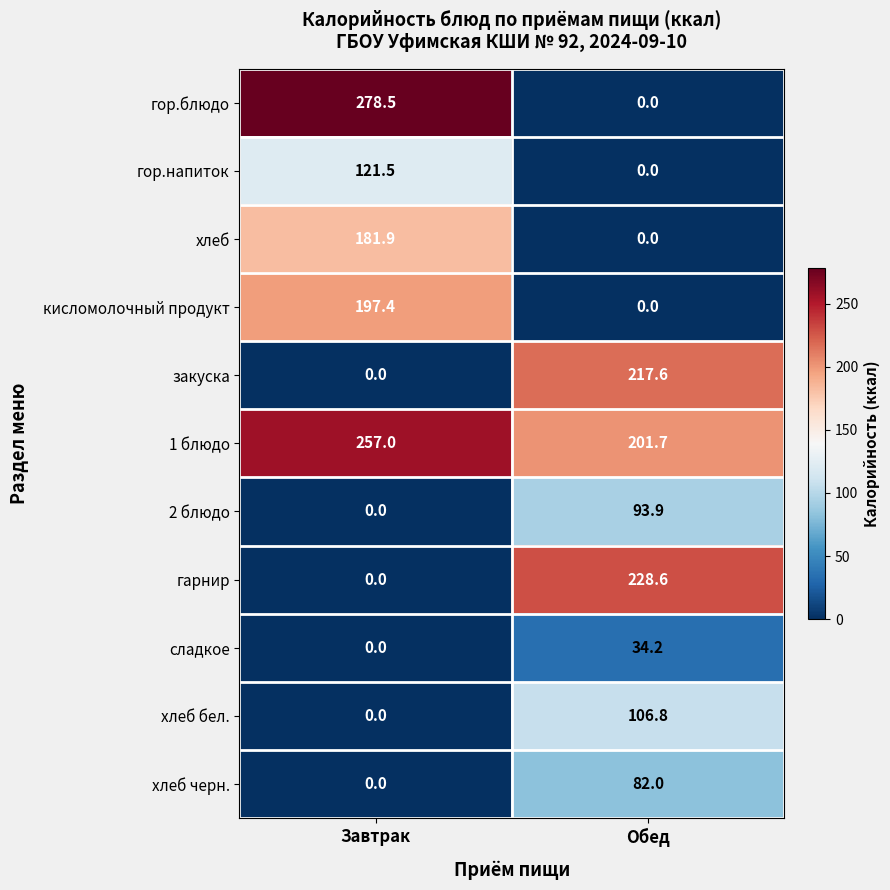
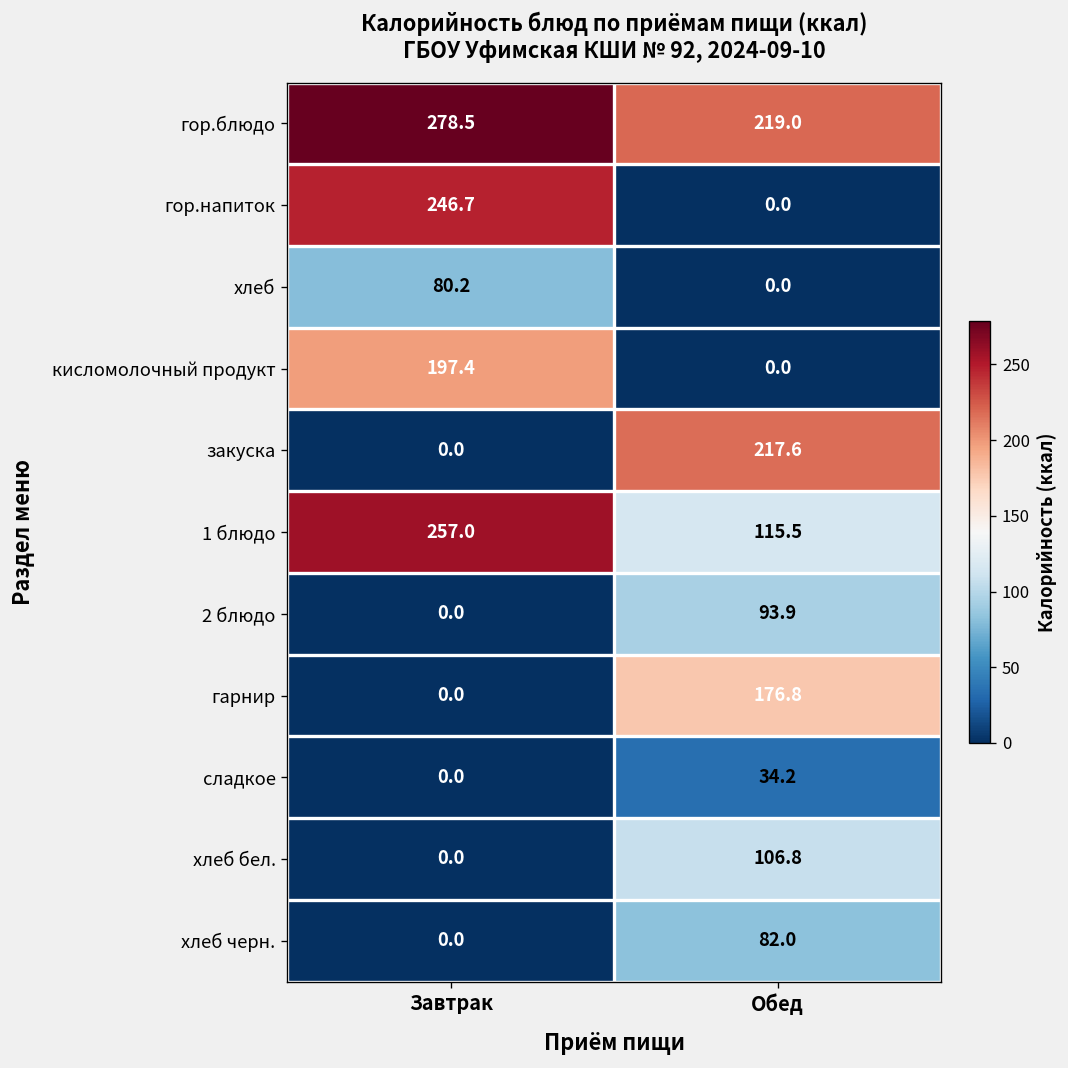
  {
    "гор.блюдо": {
      "Завтрак": 278.5,
-     "Обед": 0.0
+     "Обед": 219.0
    },
    "гор.напиток": {
-     "Завтрак": 121.5,
+     "Завтрак": 246.7,
      "Обед": 0.0
    },
    "хлеб": {
-     "Завтрак": 181.9,
+     "Завтрак": 80.2,
      "Обед": 0.0
    },
    "кисломолочный продукт": {
      "Завтрак": 197.4,
      "Обед": 0.0
    },
    "закуска": {
      "Завтрак": 0.0,
      "Обед": 217.6
    },
    "1 блюдо": {
      "Завтрак": 257.0,
-     "Обед": 201.7
+     "Обед": 115.5
    },
    "2 блюдо": {
      "Завтрак": 0.0,
      "Обед": 93.9
    },
    "гарнир": {
      "Завтрак": 0.0,
-     "Обед": 228.6
+     "Обед": 176.8
    },
    "сладкое": {
      "Завтрак": 0.0,
      "Обед": 34.2
    },
    "хлеб бел.": {
      "Завтрак": 0.0,
      "Обед": 106.8
    },
    "хлеб черн.": {
      "Завтрак": 0.0,
      "Обед": 82.0
    }
  }
